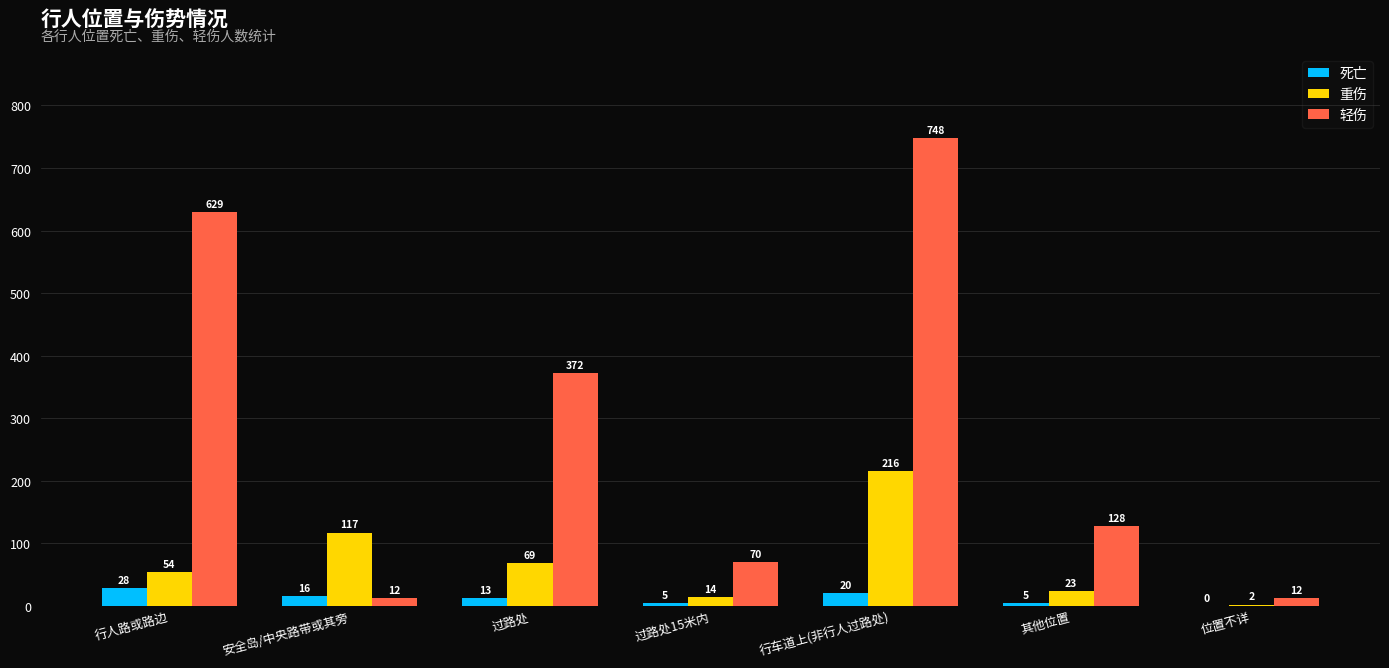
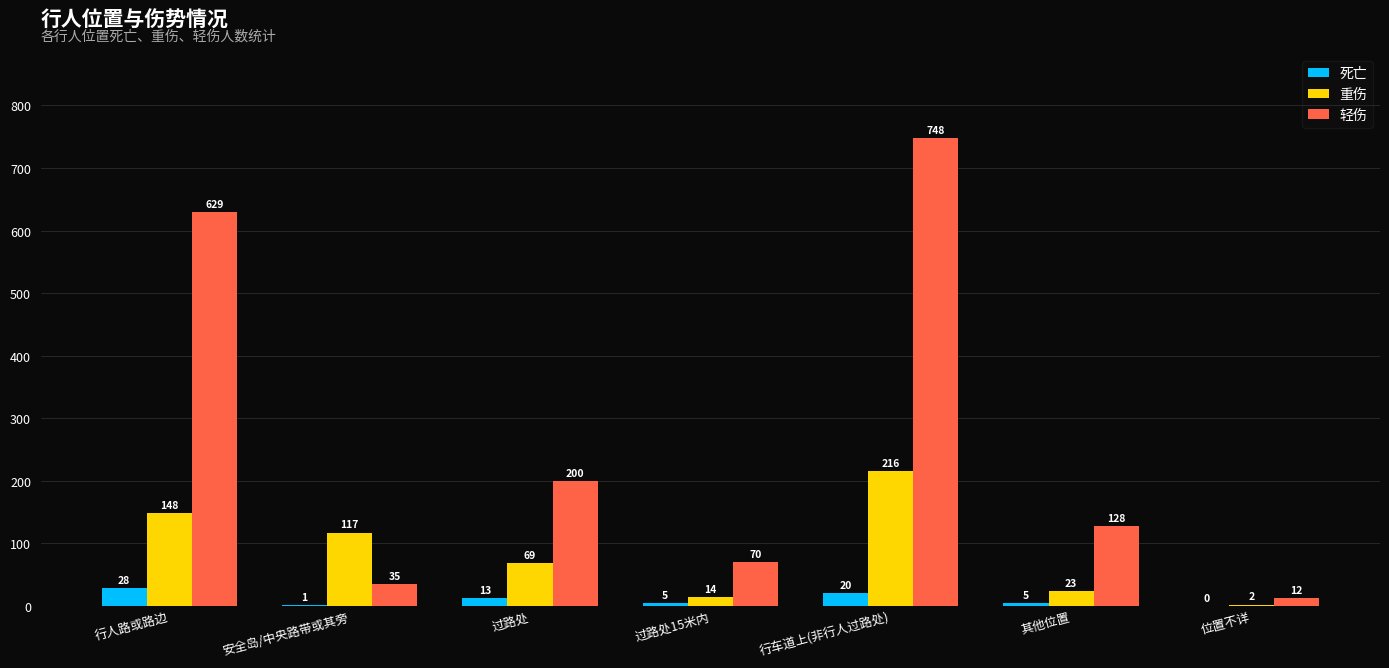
  {
    "死亡": {
      "行人路或路边": 28,
-     "安全岛/中央路带或其旁": 16,
+     "安全岛/中央路带或其旁": 1,
      "过路处": 13,
      "过路处15米内": 5,
      "行车道上(非行人过路处)": 20,
      "其他位置": 5,
      "位置不详": 0
    },
    "重伤": {
-     "行人路或路边": 54,
+     "行人路或路边": 148,
      "安全岛/中央路带或其旁": 117,
      "过路处": 69,
      "过路处15米内": 14,
      "行车道上(非行人过路处)": 216,
      "其他位置": 23,
      "位置不详": 2
    },
    "轻伤": {
      "行人路或路边": 629,
-     "安全岛/中央路带或其旁": 12,
-     "过路处": 372,
+     "安全岛/中央路带或其旁": 35,
+     "过路处": 200,
      "过路处15米内": 70,
      "行车道上(非行人过路处)": 748,
      "其他位置": 128,
      "位置不详": 12
    }
  }
